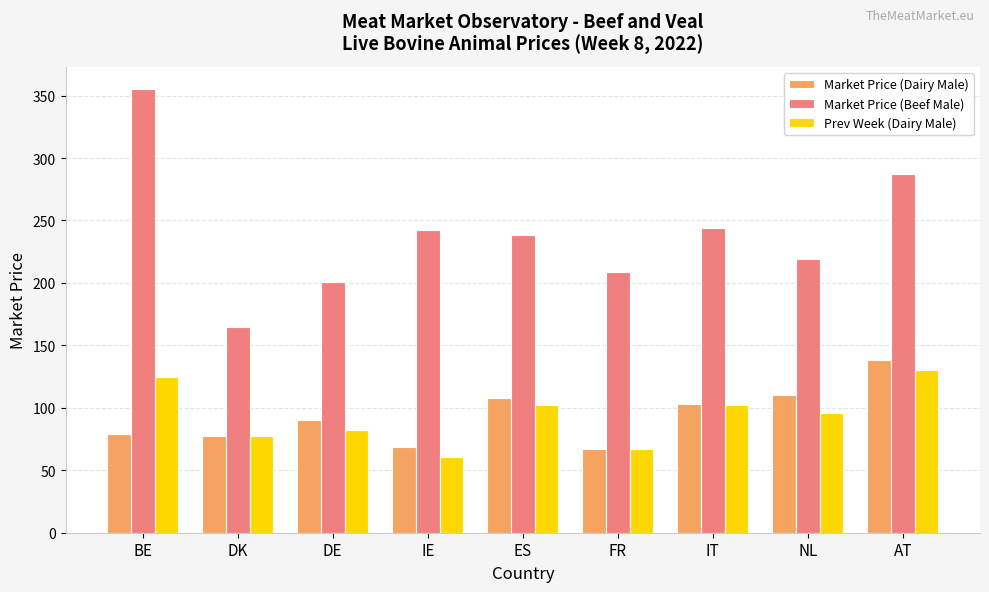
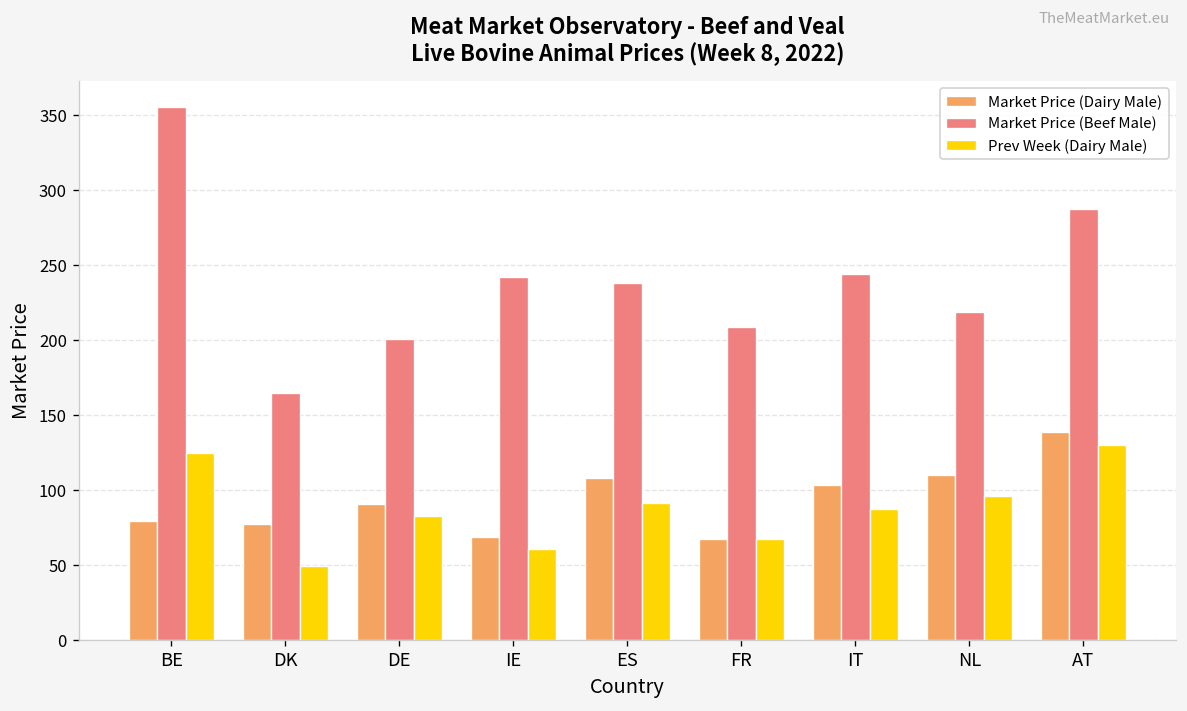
  {
    "Prev Week (Dairy Male)": {
      "BE": 125,
-     "DK": 77,
+     "DK": 49,
      "DE": 82,
      "IE": 61,
-     "ES": 102,
+     "ES": 91,
      "FR": 67,
-     "IT": 102,
+     "IT": 88,
      "NL": 96,
      "AT": 130
    }
  }
